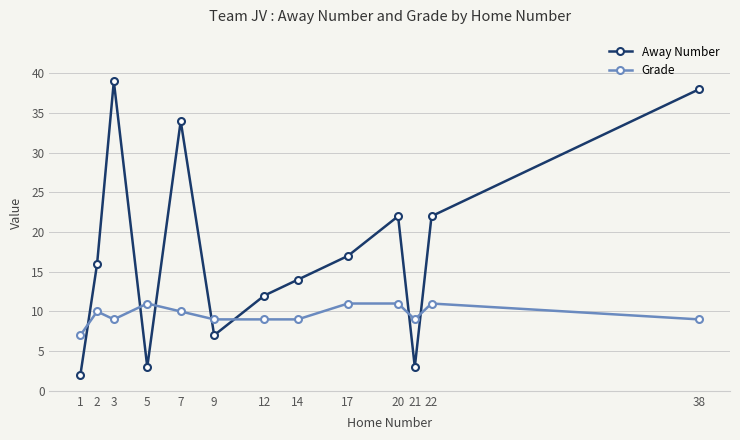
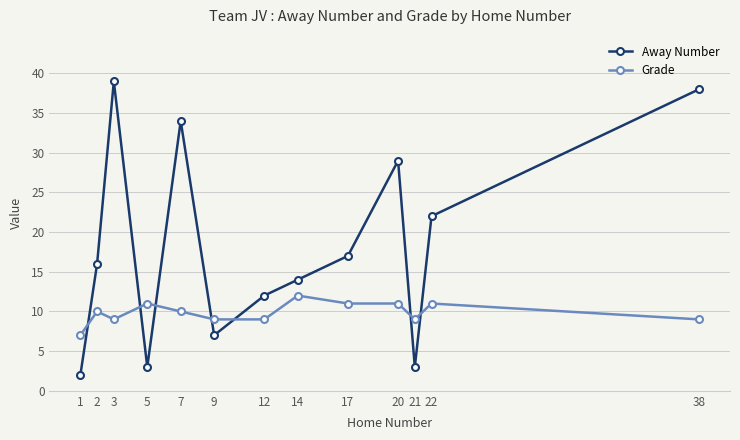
  {
    "Away Number": {
      "1": 2,
      "2": 16,
      "3": 39,
      "5": 3,
      "7": 34,
      "9": 7,
      "12": 12,
      "14": 14,
      "17": 17,
-     "20": 22,
+     "20": 29,
      "21": 3,
      "22": 22,
      "38": 38
    },
    "Grade": {
      "1": 7,
      "2": 10,
      "3": 9,
      "5": 11,
      "7": 10,
      "9": 9,
      "12": 9,
-     "14": 9,
+     "14": 12,
      "17": 11,
      "20": 11,
      "21": 9,
      "22": 11,
      "38": 9
    }
  }
